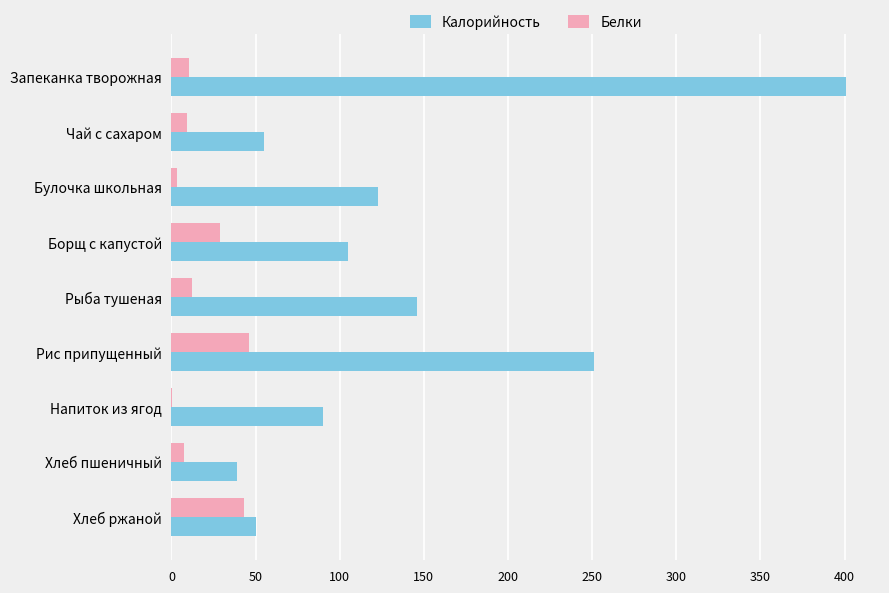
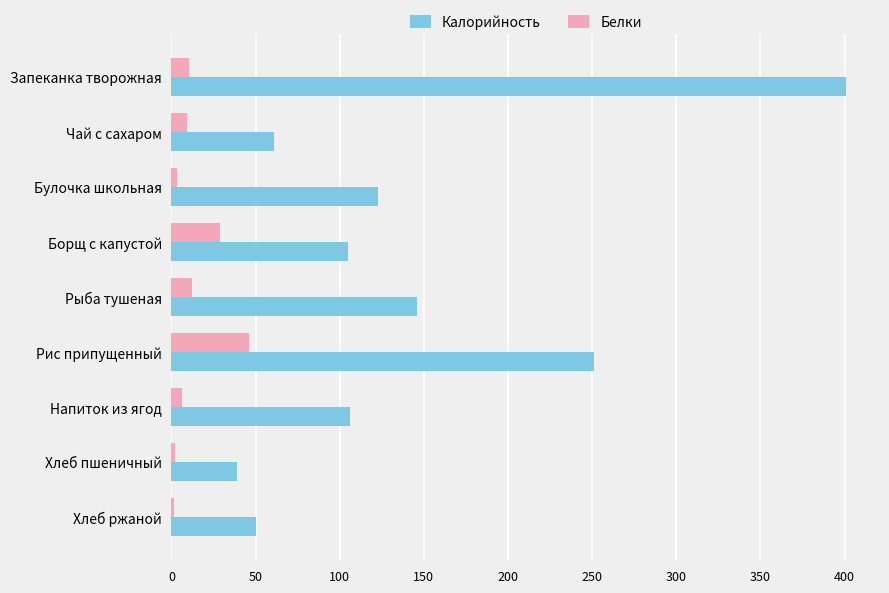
  {
    "Калорийность": {
      "Запеканка творожная": 401,
-     "Чай с сахаром": 55,
+     "Чай с сахаром": 61,
      "Булочка школьная": 123,
      "Борщ с капустой": 105,
      "Рыба тушеная": 146,
      "Рис припущенный": 251,
-     "Напиток из ягод": 90,
+     "Напиток из ягод": 106,
      "Хлеб пшеничный": 39,
      "Хлеб ржаной": 50
    },
    "Белки": {
      "Запеканка творожная": 10,
      "Чай с сахаром": 9,
      "Булочка школьная": 3,
      "Борщ с капустой": 29,
      "Рыба тушеная": 12,
      "Рис припущенный": 46,
-     "Напиток из ягод": 0,
-     "Хлеб пшеничный": 8,
-     "Хлеб ржаной": 43
+     "Напиток из ягод": 6,
+     "Хлеб пшеничный": 2,
+     "Хлеб ржаной": 2
    }
  }
